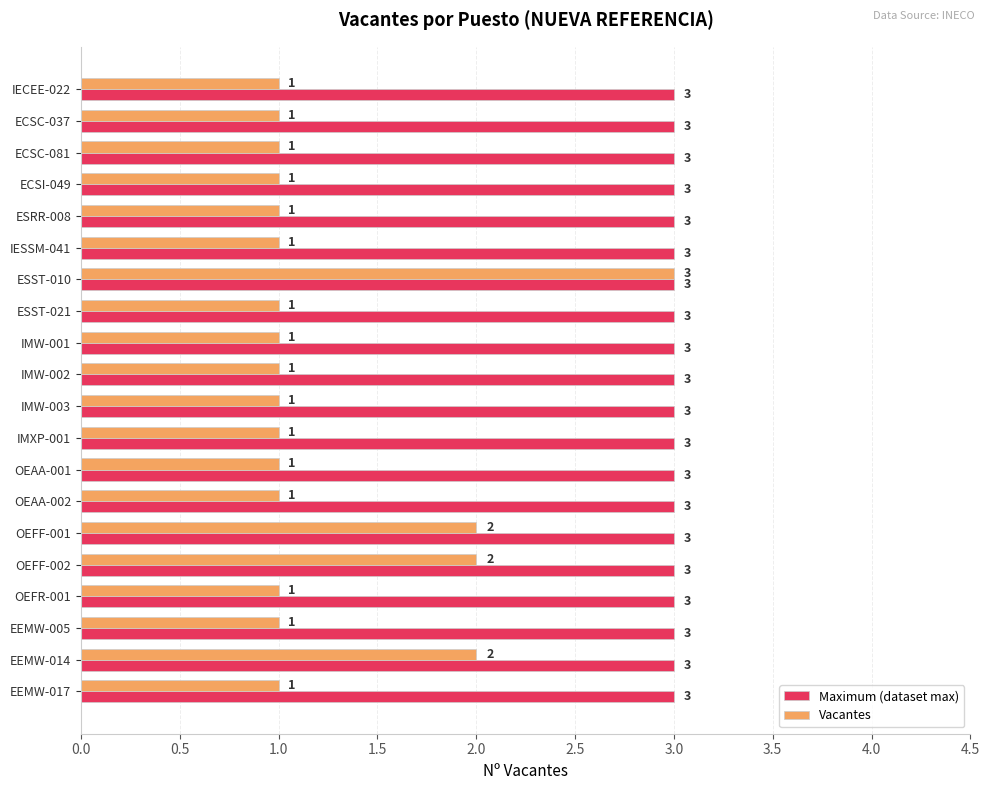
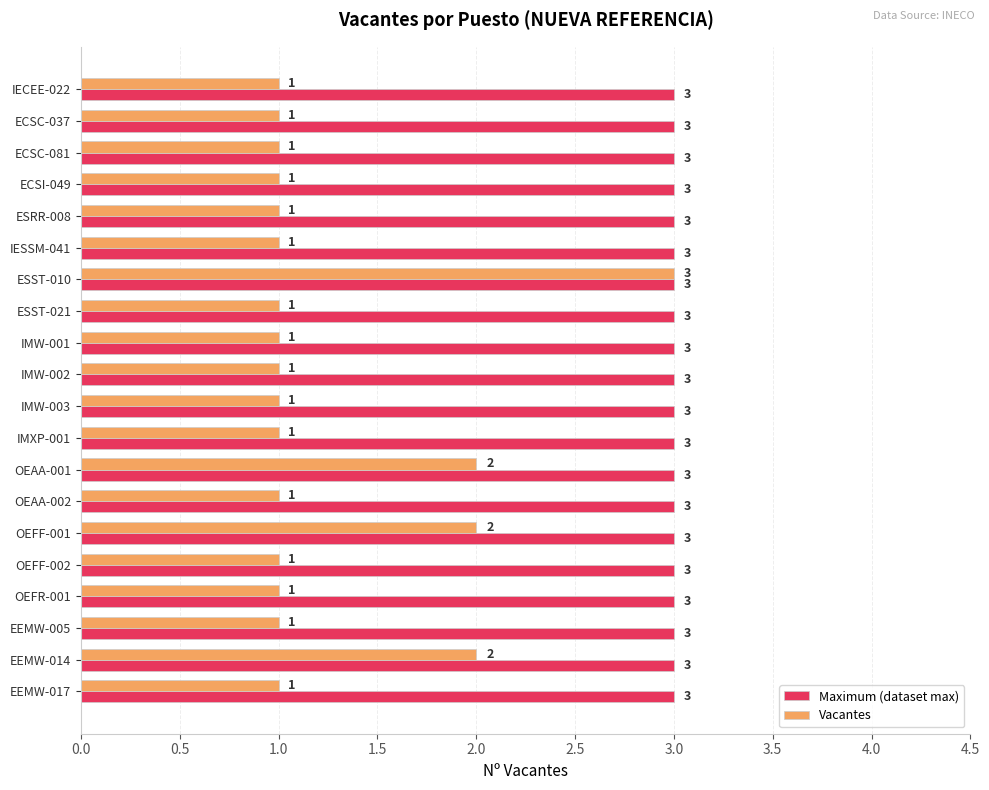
  {
    "Maximum (dataset max)": {
      "IECEE-022": 3,
      "ECSC-037": 3,
      "ECSC-081": 3,
      "ECSI-049": 3,
      "ESRR-008": 3,
      "IESSM-041": 3,
      "ESST-010": 3,
      "ESST-021": 3,
      "IMW-001": 3,
      "IMW-002": 3,
      "IMW-003": 3,
      "IMXP-001": 3,
      "OEAA-001": 3,
      "OEAA-002": 3,
      "OEFF-001": 3,
      "OEFF-002": 3,
      "OEFR-001": 3,
      "EEMW-005": 3,
      "EEMW-014": 3,
      "EEMW-017": 3
    },
    "Vacantes": {
      "IECEE-022": 1,
      "ECSC-037": 1,
      "ECSC-081": 1,
      "ECSI-049": 1,
      "ESRR-008": 1,
      "IESSM-041": 1,
      "ESST-010": 3,
      "ESST-021": 1,
      "IMW-001": 1,
      "IMW-002": 1,
      "IMW-003": 1,
      "IMXP-001": 1,
-     "OEAA-001": 1,
+     "OEAA-001": 2,
      "OEAA-002": 1,
      "OEFF-001": 2,
-     "OEFF-002": 2,
+     "OEFF-002": 1,
      "OEFR-001": 1,
      "EEMW-005": 1,
      "EEMW-014": 2,
      "EEMW-017": 1
    }
  }
